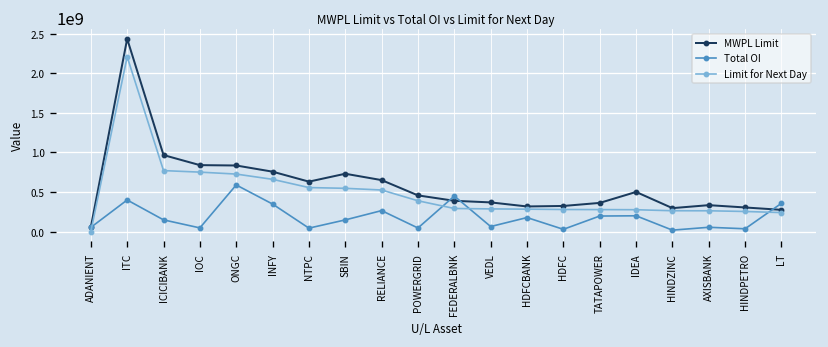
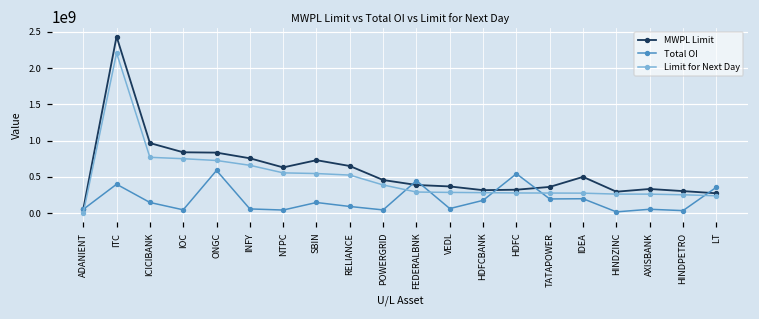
  {
    "MWPL Limit": {
      "ITC": 2400000000,
      "ICICIBANK": 1000000000,
      "IOC": 800000000,
      "ONGC": 800000000,
      "INFY": 800000000,
      "NTPC": 600000000,
      "SBIN": 700000000,
      "RELIANCE": 700000000,
      "POWERGRID": 500000000,
      "FEDERALBNK": 400000000,
      "VEDL": 400000000,
      "HDFC": 300000000,
      "TATAPOWER": 400000000,
      "IDEA": 500000000,
      "AXISBANK": 300000000,
      "HINDPETRO": 300000000
    },
    "Total OI": {
      "ITC": 400000000,
      "ICICIBANK": 100000000,
      "IOC": 0,
      "ONGC": 600000000,
-     "INFY": 300000000,
+     "INFY": 100000000,
      "NTPC": 0,
      "SBIN": 100000000,
-     "RELIANCE": 300000000,
+     "RELIANCE": 100000000,
      "POWERGRID": 0,
      "FEDERALBNK": 400000000,
      "VEDL": 100000000,
      "HDFCBANK": 200000000,
-     "HDFC": 0,
+     "HDFC": 500000000,
      "TATAPOWER": 200000000,
      "IDEA": 200000000,
      "HINDZINC": 0,
      "AXISBANK": 100000000,
      "HINDPETRO": 0,
      "LT": 400000000
    },
    "Limit for Next Day": {
      "ADANIENT": 0,
      "ITC": 2200000000,
      "ICICIBANK": 800000000,
      "IOC": 800000000,
      "ONGC": 700000000,
      "INFY": 700000000,
      "NTPC": 600000000,
      "SBIN": 500000000,
      "RELIANCE": 500000000,
      "POWERGRID": 400000000,
      "FEDERALBNK": 300000000,
      "VEDL": 300000000,
      "HDFC": 300000000,
      "TATAPOWER": 300000000,
      "IDEA": 300000000,
      "AXISBANK": 300000000,
      "HINDPETRO": 300000000
    }
  }
